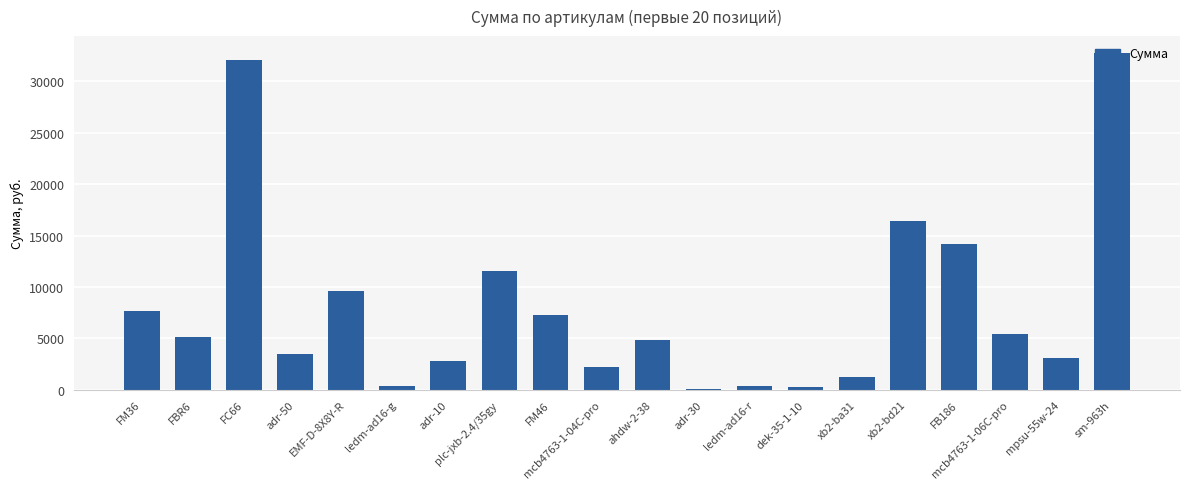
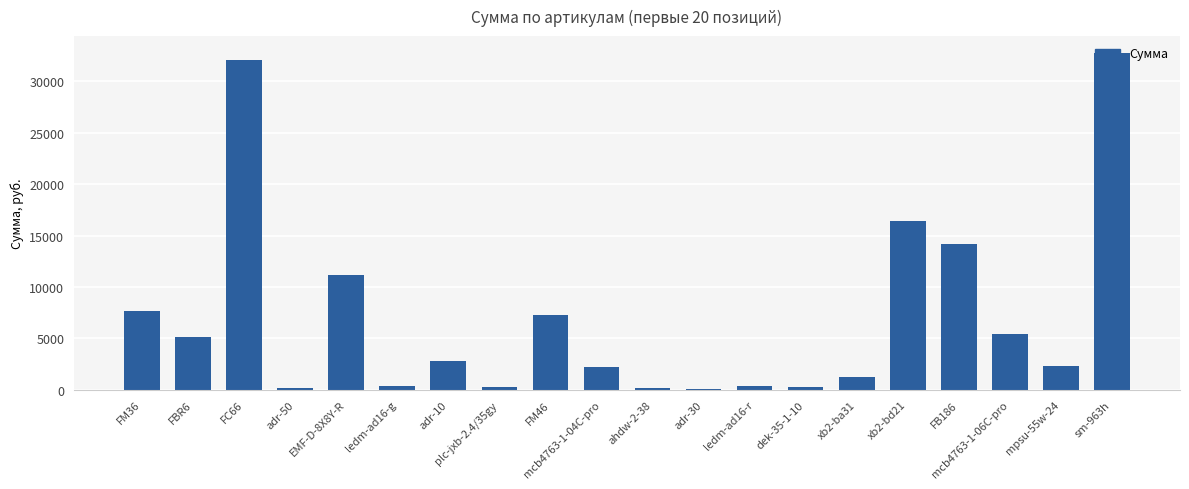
  {
    "FM36": 7700,
    "FBR6": 5200,
    "FC66": 32100,
-   "adr-50": 3500,
-   "EMF-D-8X8Y-R": 9600,
+   "adr-50": 200,
+   "EMF-D-8X8Y-R": 11200,
    "ledm-ad16-g": 300,
    "adr-10": 2800,
-   "plc-jxb-2.4/35gy": 11600,
+   "plc-jxb-2.4/35gy": 300,
    "FM46": 7300,
    "mcb4763-1-04C-pro": 2200,
-   "ahdw-2-38": 4800,
+   "ahdw-2-38": 200,
    "ledm-ad16-r": 300,
    "xb2-ba31": 1200,
    "xb2-bd21": 16400,
    "FB186": 14200,
    "mcb4763-1-06C-pro": 5400,
-   "mpsu-55w-24": 3100,
+   "mpsu-55w-24": 2300,
    "sm-963h": 32800
  }
